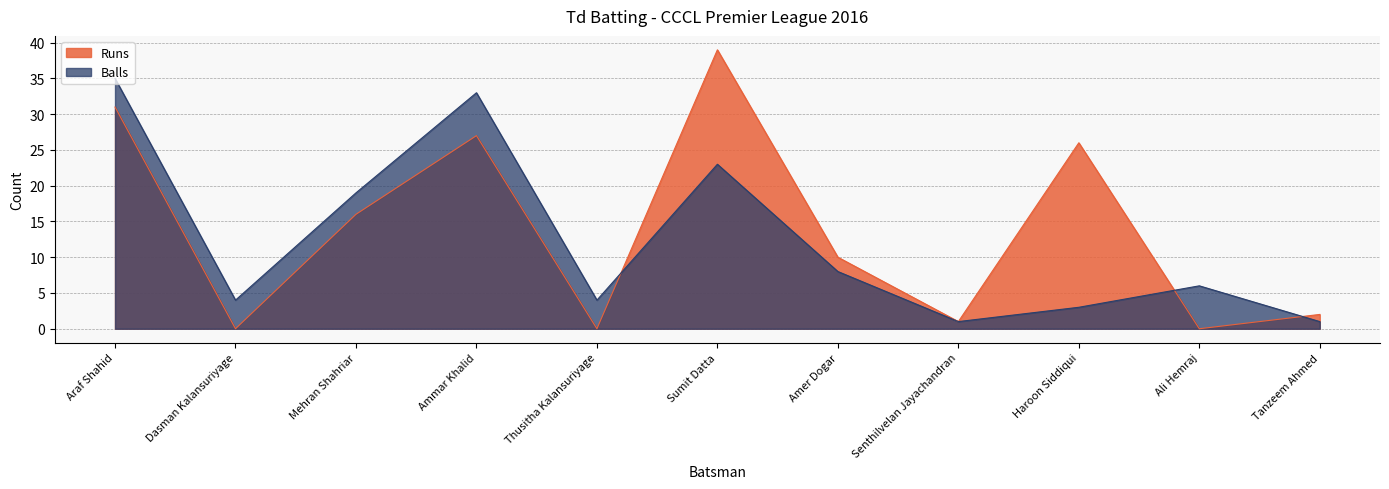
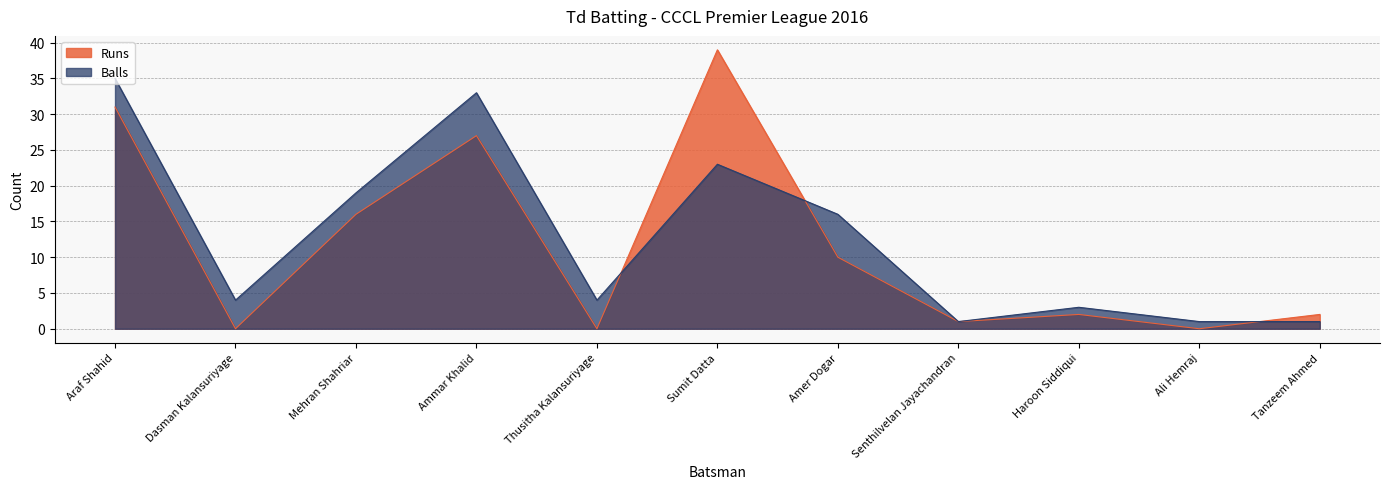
  {
    "Runs": {
      "Araf Shahid": 31,
      "Dasman Kalansuriyage": 0,
      "Mehran Shahriar": 16,
      "Ammar Khalid": 27,
      "Thusitha Kalansuriyage": 0,
      "Sumit Datta": 39,
      "Amer Dogar": 10,
-     "Haroon Siddiqui": 26,
+     "Haroon Siddiqui": 2,
      "Ali Hemraj": 0,
      "Tanzeem Ahmed": 2
    },
    "Balls": {
      "Dasman Kalansuriyage": 4,
      "Mehran Shahriar": 19,
      "Ammar Khalid": 33,
      "Thusitha Kalansuriyage": 4,
      "Sumit Datta": 23,
-     "Amer Dogar": 8,
+     "Amer Dogar": 16,
      "Haroon Siddiqui": 3,
-     "Ali Hemraj": 6,
+     "Ali Hemraj": 1,
      "Tanzeem Ahmed": 1
    }
  }
